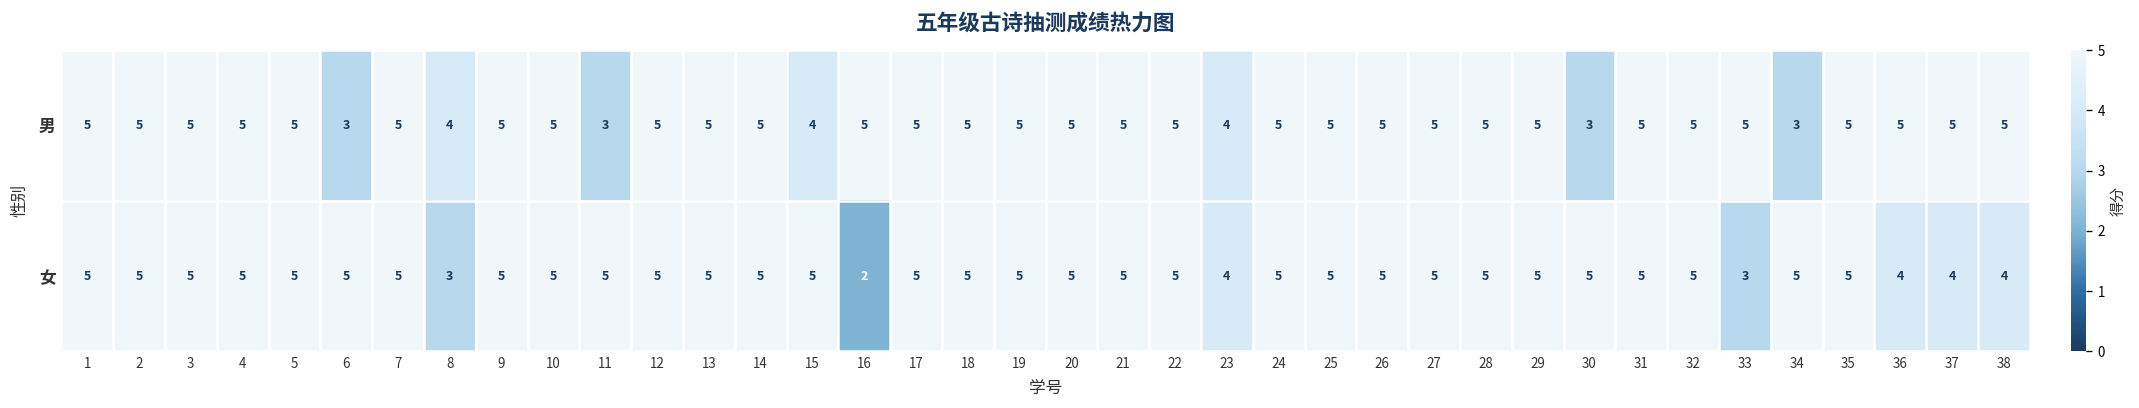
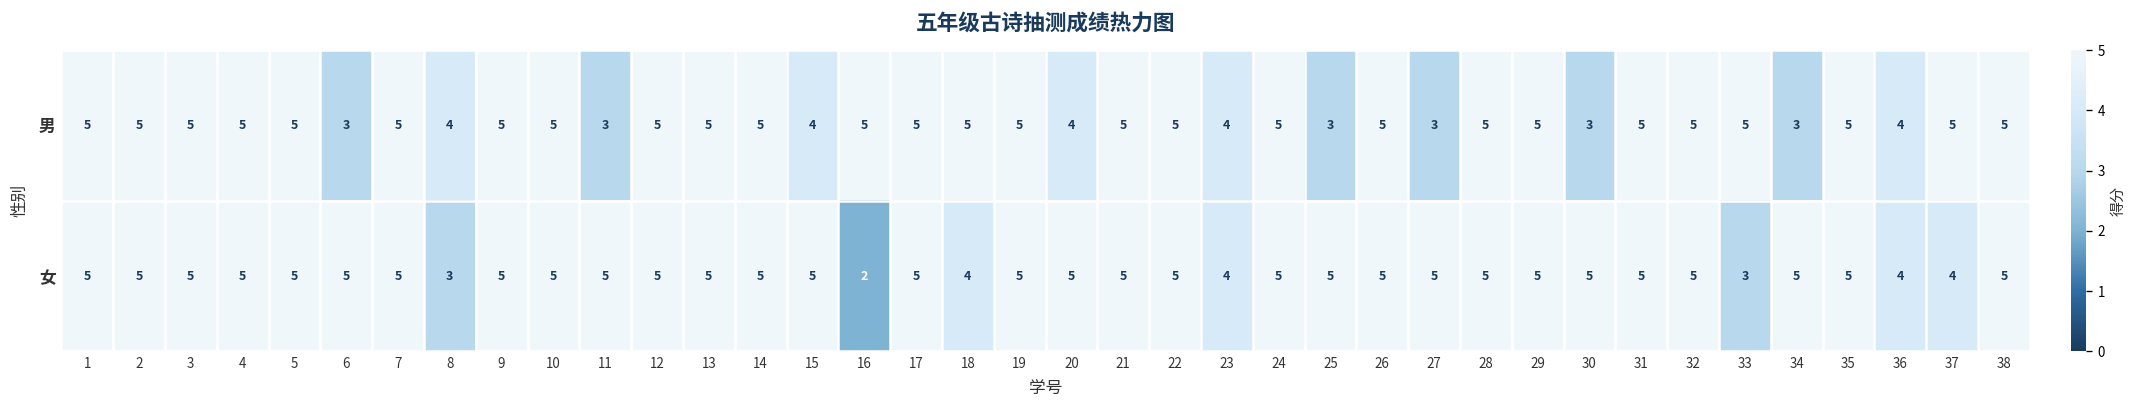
  {
    "男": {
      "1": 5,
      "2": 5,
      "3": 5,
      "4": 5,
      "5": 5,
      "6": 3,
      "7": 5,
      "8": 4,
      "9": 5,
      "10": 5,
      "11": 3,
      "12": 5,
      "13": 5,
      "14": 5,
      "15": 4,
      "16": 5,
      "17": 5,
      "18": 5,
      "19": 5,
-     "20": 5,
+     "20": 4,
      "21": 5,
      "22": 5,
      "23": 4,
      "24": 5,
-     "25": 5,
+     "25": 3,
      "26": 5,
-     "27": 5,
+     "27": 3,
      "28": 5,
      "29": 5,
      "30": 3,
      "31": 5,
      "32": 5,
      "33": 5,
      "34": 3,
      "35": 5,
-     "36": 5,
+     "36": 4,
      "37": 5,
      "38": 5
    },
    "女": {
      "1": 5,
      "2": 5,
      "3": 5,
      "4": 5,
      "5": 5,
      "6": 5,
      "7": 5,
      "8": 3,
      "9": 5,
      "10": 5,
      "11": 5,
      "12": 5,
      "13": 5,
      "14": 5,
      "15": 5,
      "16": 2,
      "17": 5,
-     "18": 5,
+     "18": 4,
      "19": 5,
      "20": 5,
      "21": 5,
      "22": 5,
      "23": 4,
      "24": 5,
      "25": 5,
      "26": 5,
      "27": 5,
      "28": 5,
      "29": 5,
      "30": 5,
      "31": 5,
      "32": 5,
      "33": 3,
      "34": 5,
      "35": 5,
      "36": 4,
      "37": 4,
-     "38": 4
+     "38": 5
    }
  }
